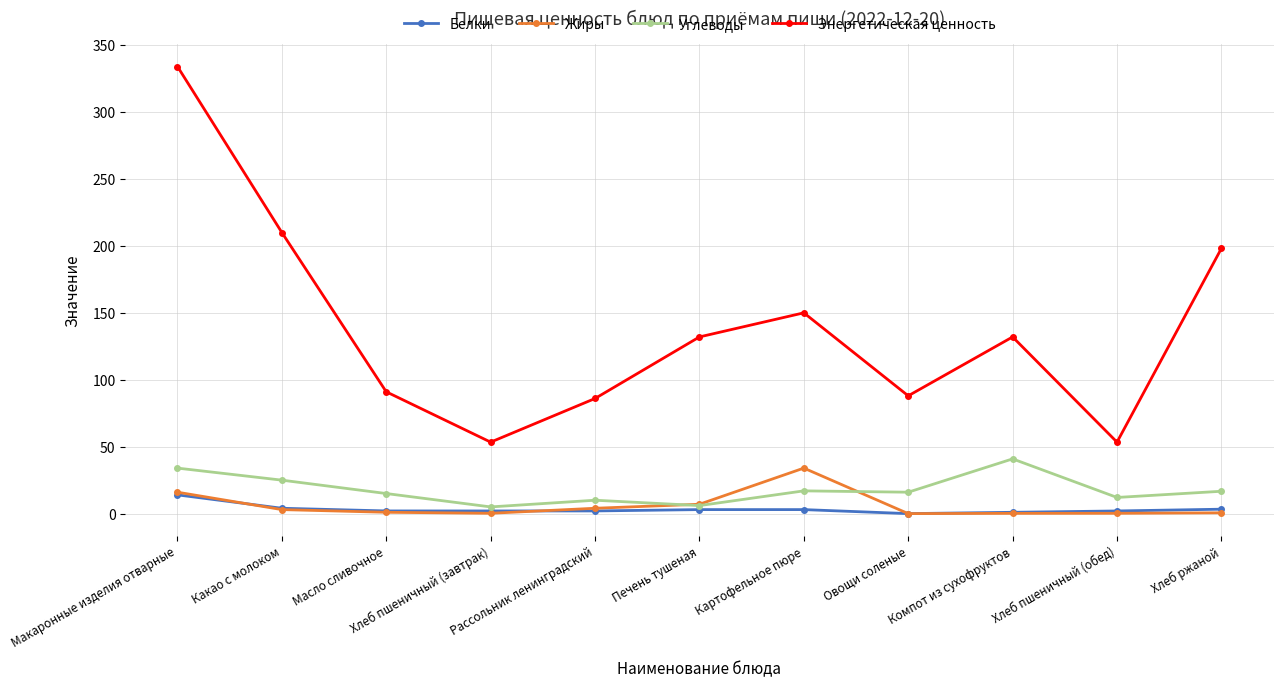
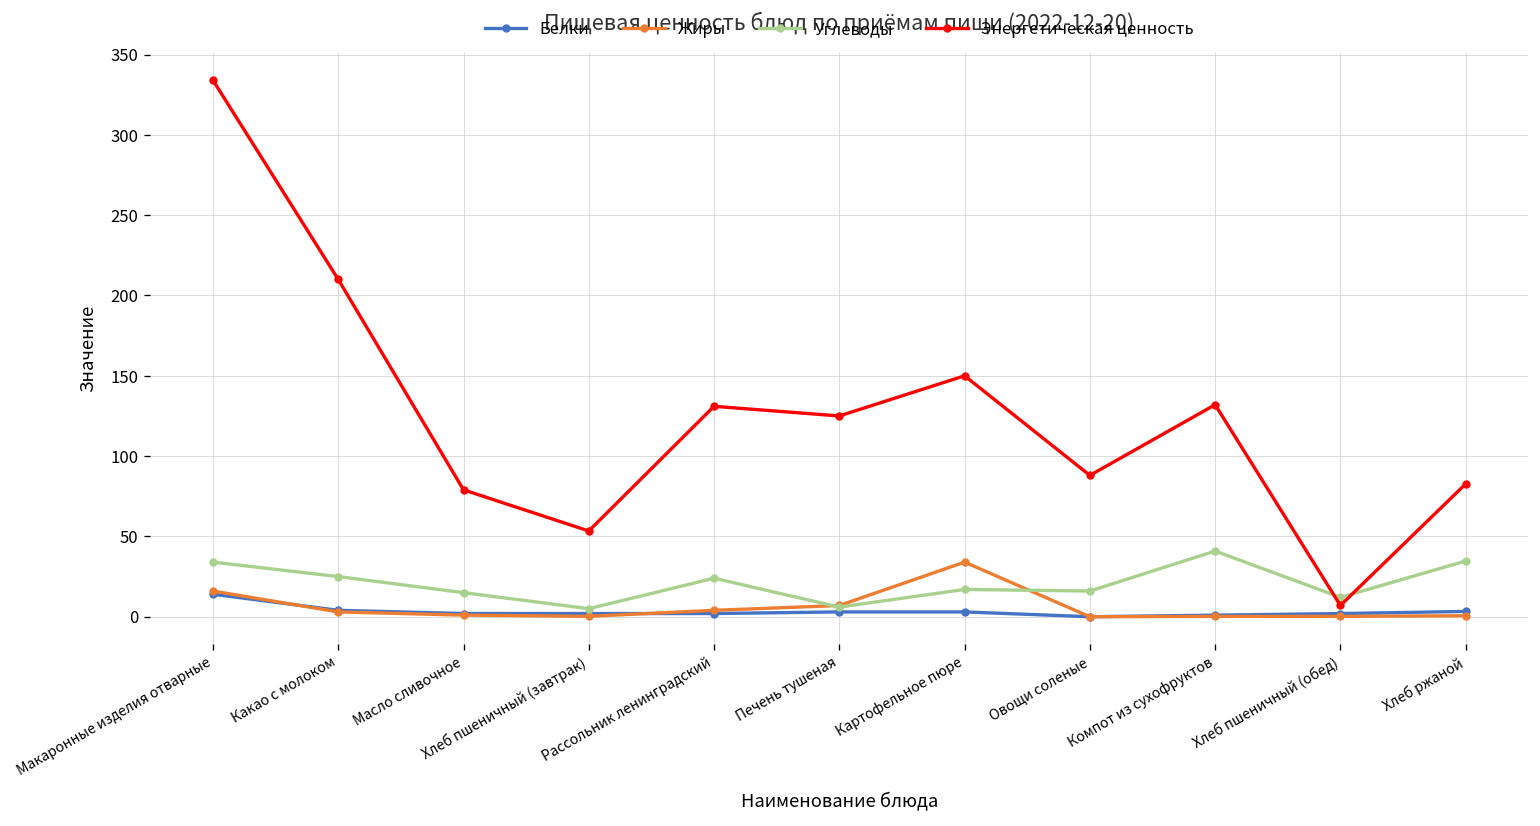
  {
    "Белки": {
      "Макаронные изделия отварные": 14,
      "Рассольник ленинградский": 2,
      "Печень тушеная": 3,
      "Картофельное пюре": 3,
      "Хлеб ржаной": 3
    },
    "Жиры": {
      "Макаронные изделия отварные": 16,
      "Рассольник ленинградский": 4,
      "Картофельное пюре": 34,
      "Хлеб ржаной": 1
    },
    "Углеводы": {
      "Макаронные изделия отварные": 34,
      "Какао с молоком": 25,
      "Масло сливочное": 15,
      "Хлеб пшеничный (завтрак)": 5,
-     "Рассольник ленинградский": 10,
+     "Рассольник ленинградский": 24,
      "Картофельное пюре": 17,
      "Овощи соленые": 16,
      "Компот из сухофруктов": 41,
      "Хлеб пшеничный (обед)": 12,
-     "Хлеб ржаной": 17
+     "Хлеб ржаной": 35
    },
    "Энергетическая ценность": {
      "Макаронные изделия отварные": 334,
      "Какао с молоком": 210,
-     "Масло сливочное": 91,
+     "Масло сливочное": 79,
      "Хлеб пшеничный (завтрак)": 53,
-     "Рассольник ленинградский": 86,
-     "Печень тушеная": 132,
+     "Рассольник ленинградский": 131,
+     "Печень тушеная": 125,
      "Картофельное пюре": 150,
      "Овощи соленые": 88,
      "Компот из сухофруктов": 132,
-     "Хлеб пшеничный (обед)": 53,
-     "Хлеб ржаной": 198
+     "Хлеб пшеничный (обед)": 7,
+     "Хлеб ржаной": 83
    }
  }
